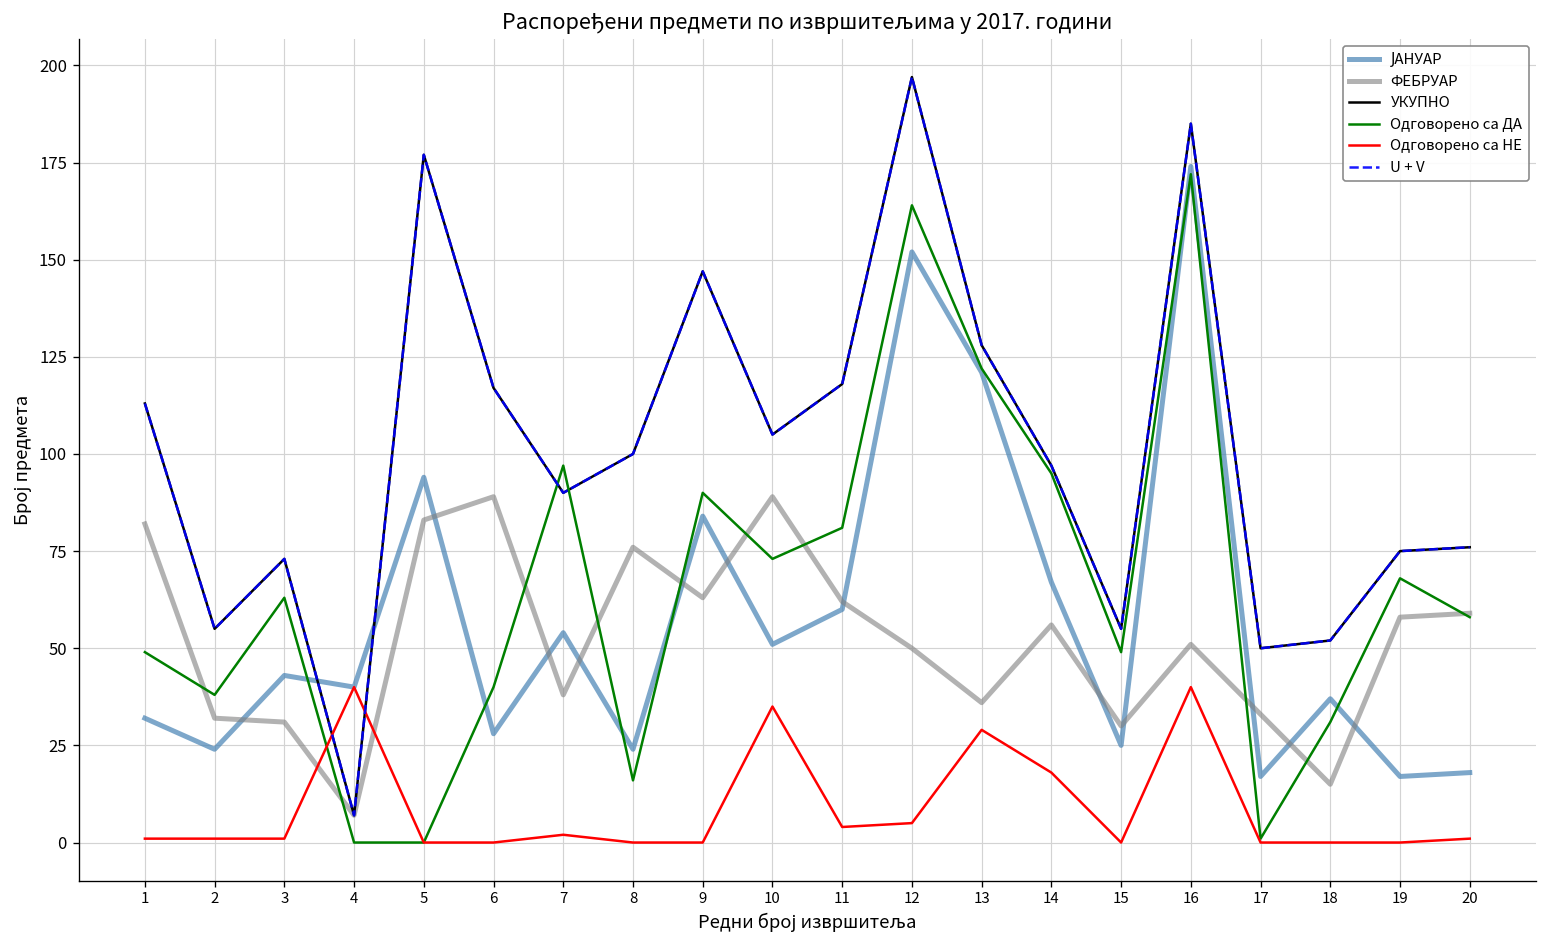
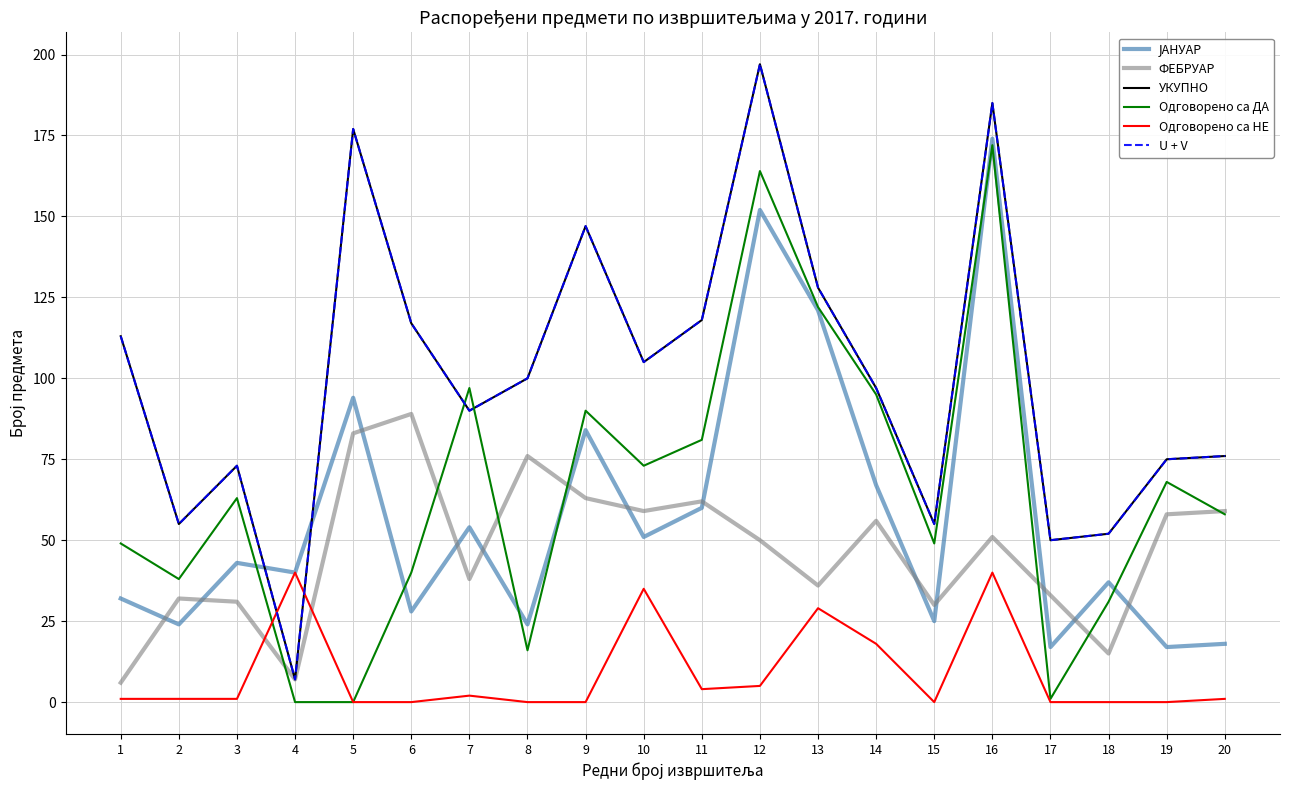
  {
    "ЈАНУАР": {
      "1": 32,
      "2": 24,
      "3": 43,
      "5": 94,
      "6": 28,
      "7": 54,
      "8": 24,
      "9": 84,
      "10": 51,
      "11": 60,
      "12": 152,
      "13": 121,
      "14": 67,
      "15": 25,
      "16": 174,
      "17": 17,
      "18": 37,
      "19": 17,
      "20": 18
    },
    "ФЕБРУАР": {
-     "1": 82,
+     "1": 6,
      "2": 32,
      "3": 31,
      "5": 83,
      "6": 89,
      "7": 38,
      "8": 76,
      "9": 63,
-     "10": 89,
+     "10": 59,
      "11": 62,
      "12": 50,
      "13": 36,
      "14": 56,
      "15": 30,
      "16": 51,
      "17": 33,
      "18": 15,
      "19": 58,
      "20": 59
    },
    "U + V": {
      "1": 113,
      "2": 55,
      "3": 73,
      "5": 177,
      "6": 117,
      "7": 90,
      "8": 100,
      "9": 147,
      "10": 105,
      "11": 118,
      "12": 197,
      "13": 128,
      "14": 97,
      "15": 55,
      "16": 185,
      "17": 50,
      "18": 52,
      "19": 75,
      "20": 76
    },
    "Одговорено са ДА": {
      "1": 49,
      "2": 38,
      "3": 63,
      "4": 0,
      "6": 40,
      "7": 97,
      "8": 16,
      "9": 90,
      "10": 73,
      "11": 81,
      "12": 164,
      "13": 122,
      "14": 95,
      "15": 49,
      "16": 172,
      "17": 1,
      "18": 31,
      "19": 68,
      "20": 58
    },
    "Одговорено са НЕ": {
      "1": 1,
      "2": 1,
      "3": 1,
      "6": 0,
      "7": 2,
      "8": 0,
      "9": 0,
      "10": 35,
      "11": 4,
      "12": 5,
      "13": 29,
      "14": 18,
      "15": 0,
      "16": 40,
      "17": 0,
      "18": 0,
      "19": 0,
      "20": 1
    }
  }
